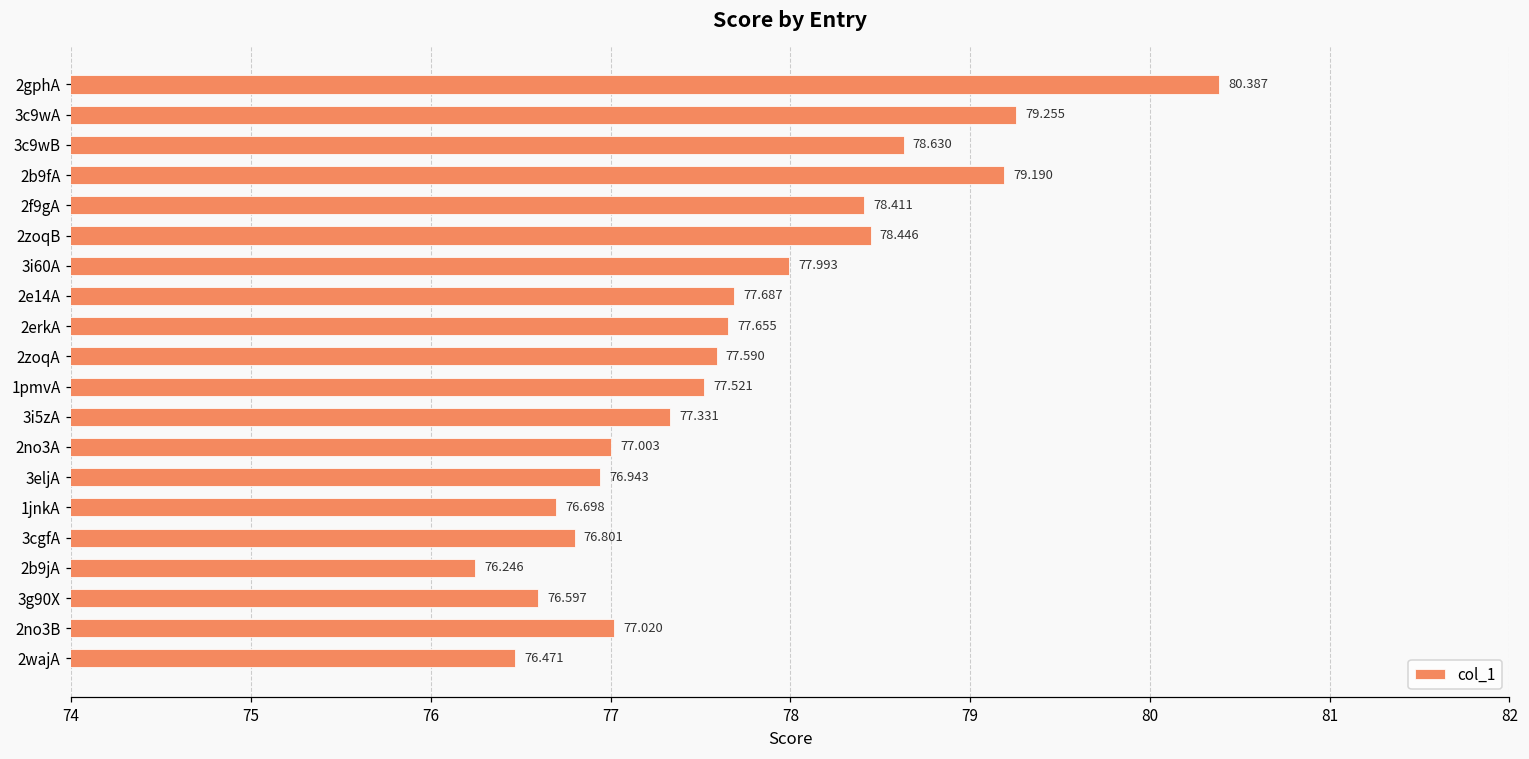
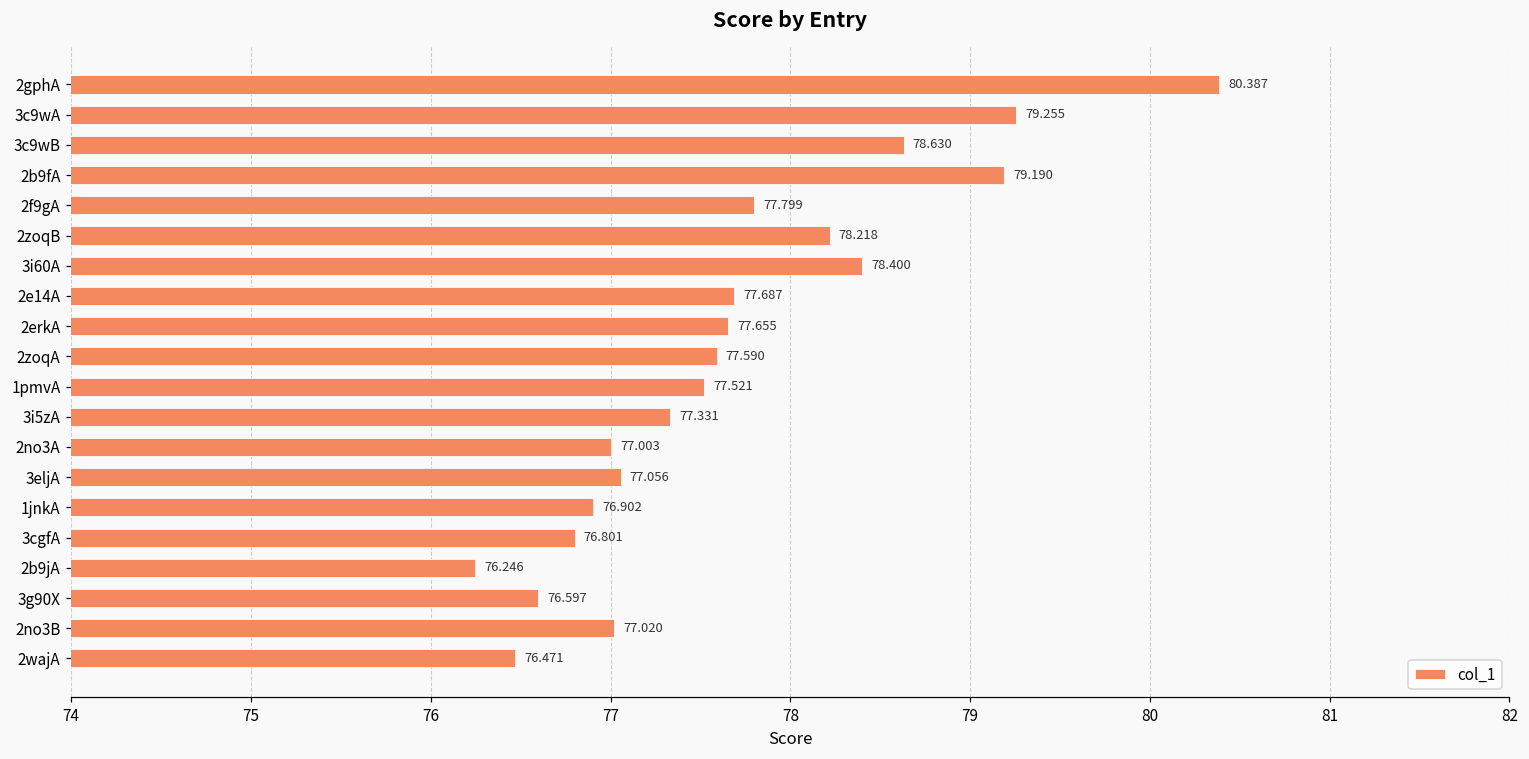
  {
    "2gphA": 80.387,
    "3c9wA": 79.255,
    "3c9wB": 78.630,
    "2b9fA": 79.190,
-   "2f9gA": 78.411,
-   "2zoqB": 78.446,
-   "3i60A": 77.993,
+   "2f9gA": 77.799,
+   "2zoqB": 78.218,
+   "3i60A": 78.400,
    "2e14A": 77.687,
    "2erkA": 77.655,
    "2zoqA": 77.590,
    "1pmvA": 77.521,
    "3i5zA": 77.331,
    "2no3A": 77.003,
-   "3eljA": 76.943,
-   "1jnkA": 76.698,
+   "3eljA": 77.056,
+   "1jnkA": 76.902,
    "3cgfA": 76.801,
    "2b9jA": 76.246,
    "3g90X": 76.597,
    "2no3B": 77.020,
    "2wajA": 76.471
  }
